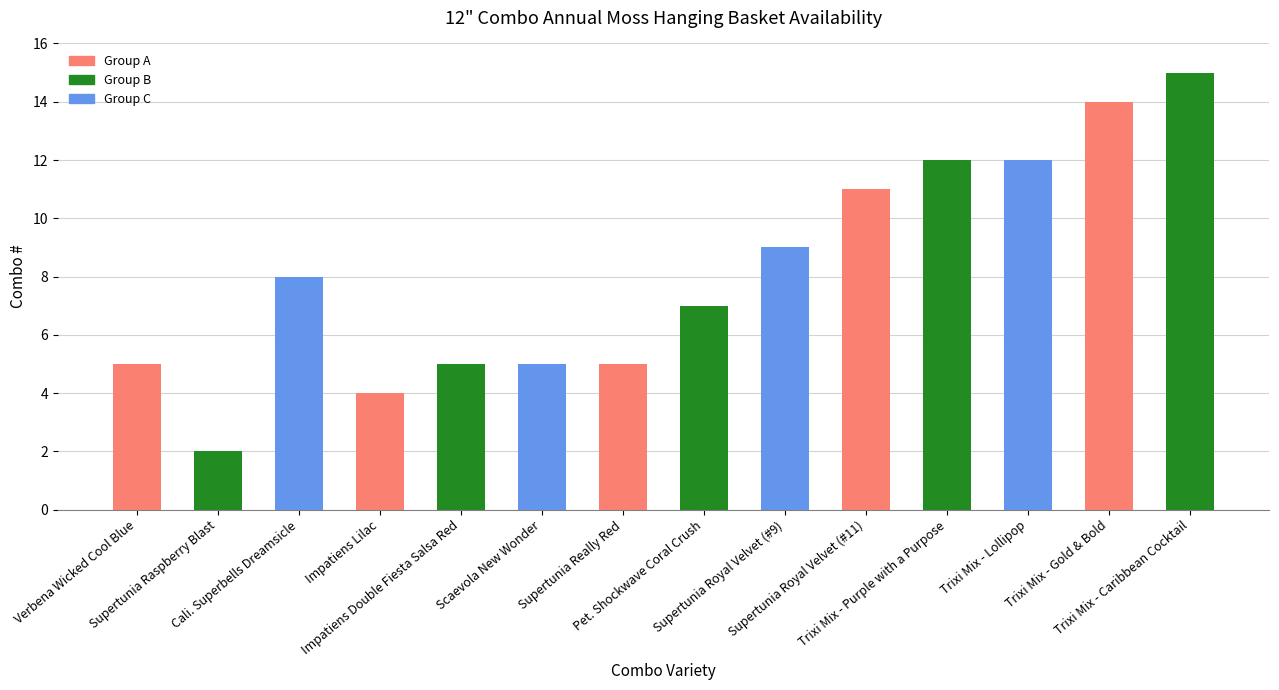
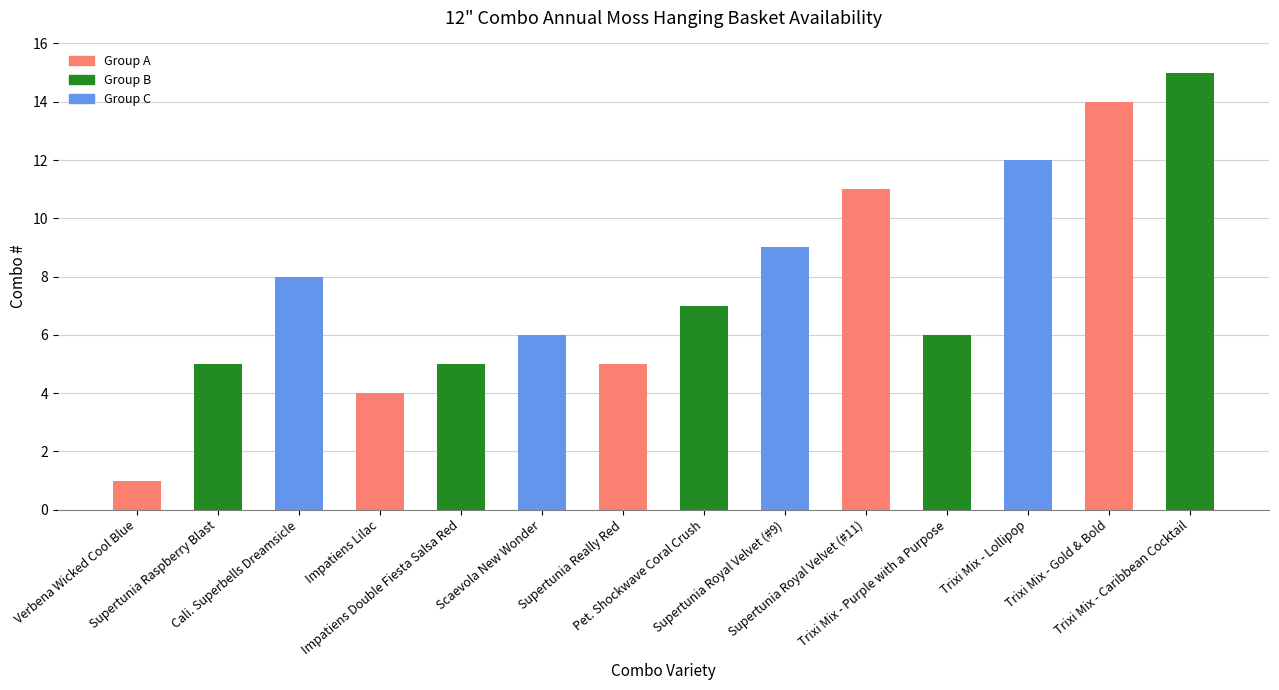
  {
-   "Verbena Wicked Cool Blue": 5,
-   "Supertunia Raspberry Blast": 2,
+   "Verbena Wicked Cool Blue": 1,
+   "Supertunia Raspberry Blast": 5,
    "Cali. Superbells Dreamsicle": 8,
    "Impatiens Lilac": 4,
    "Impatiens Double Fiesta Salsa Red": 5,
-   "Scaevola New Wonder": 5,
+   "Scaevola New Wonder": 6,
    "Supertunia Really Red": 5,
    "Pet. Shockwave Coral Crush": 7,
    "Supertunia Royal Velvet (#9)": 9,
    "Supertunia Royal Velvet (#11)": 11,
-   "Trixi Mix - Purple with a Purpose": 12,
+   "Trixi Mix - Purple with a Purpose": 6,
    "Trixi Mix - Lollipop": 12,
    "Trixi Mix - Gold & Bold": 14,
    "Trixi Mix - Caribbean Cocktail": 15
  }
